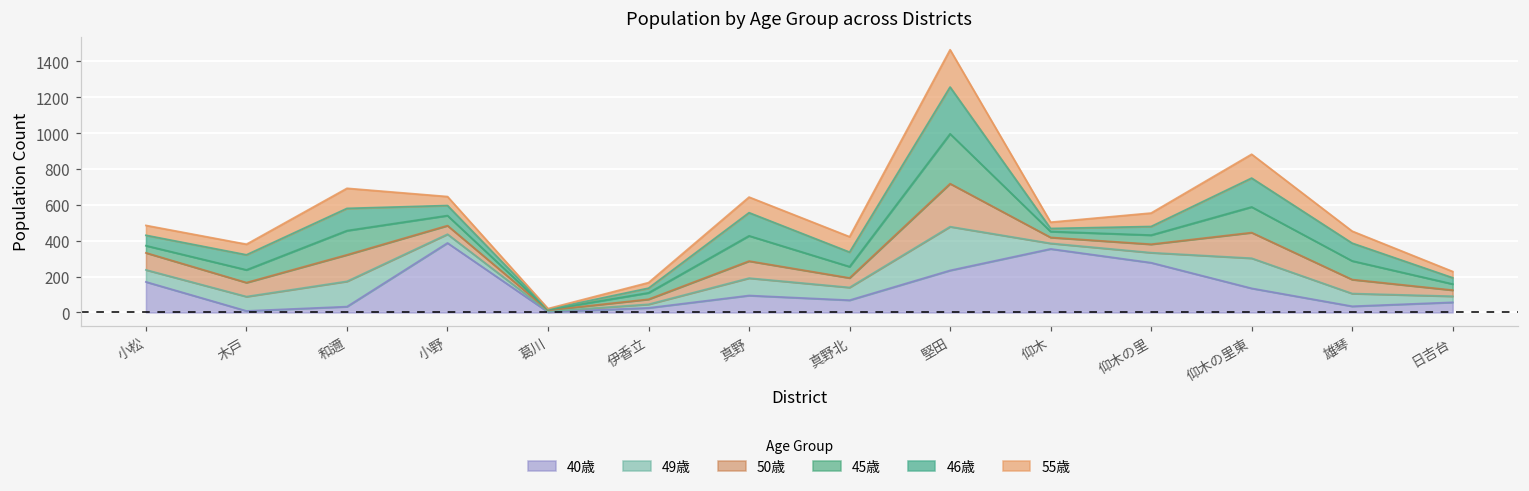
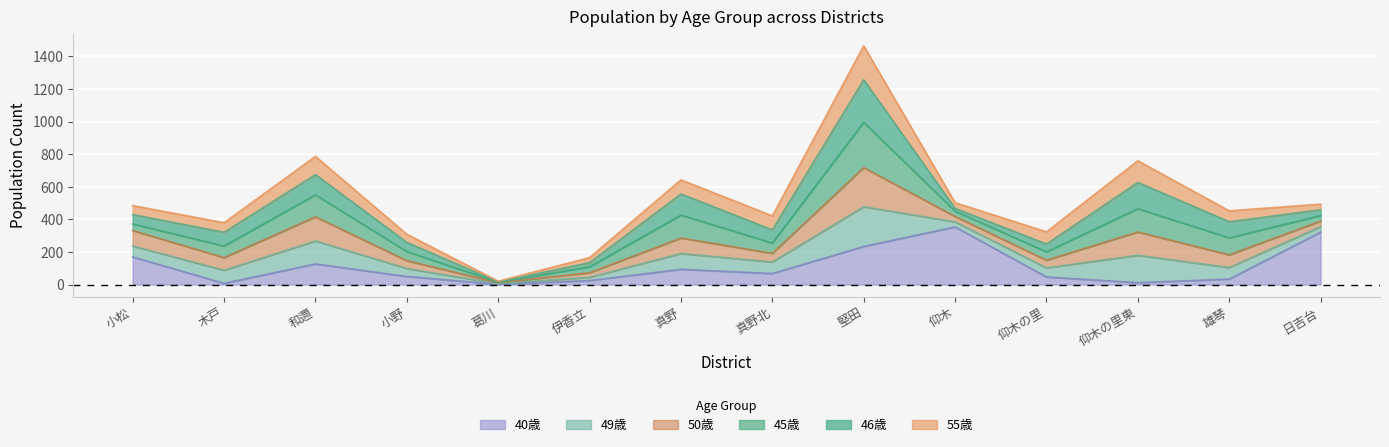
  {
    "40歳": {
      "小松": 170,
      "木戸": 10,
-     "和邇": 30,
-     "小野": 390,
+     "和邇": 130,
+     "小野": 50,
      "伊香立": 30,
      "真野": 90,
      "真野北": 70,
      "堅田": 230,
      "仰木": 350,
-     "仰木の里": 280,
-     "仰木の里東": 130,
+     "仰木の里": 50,
+     "仰木の里東": 10,
      "雄琴": 30,
-     "日吉台": 60
+     "日吉台": 320
    }
  }
